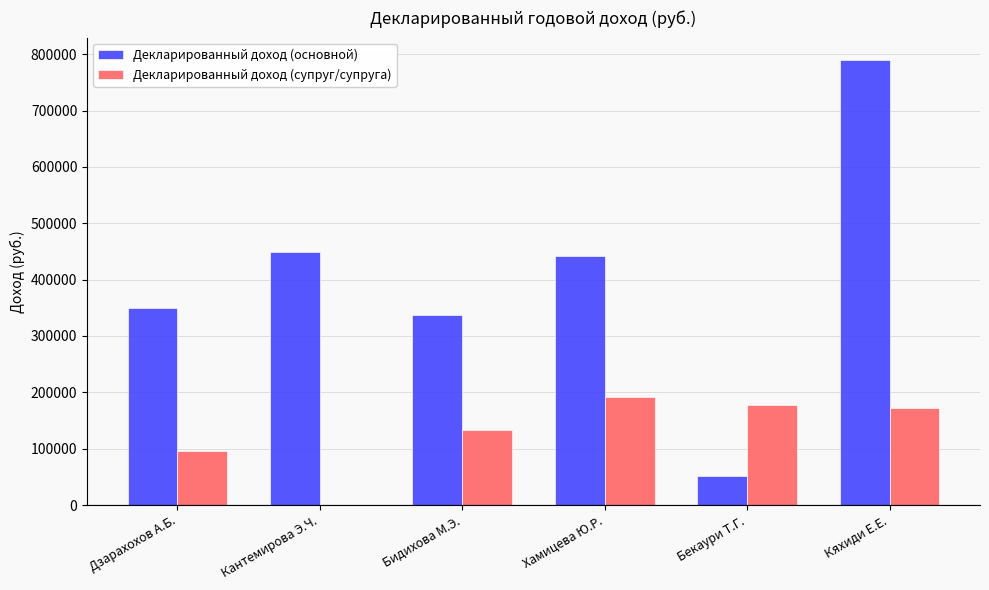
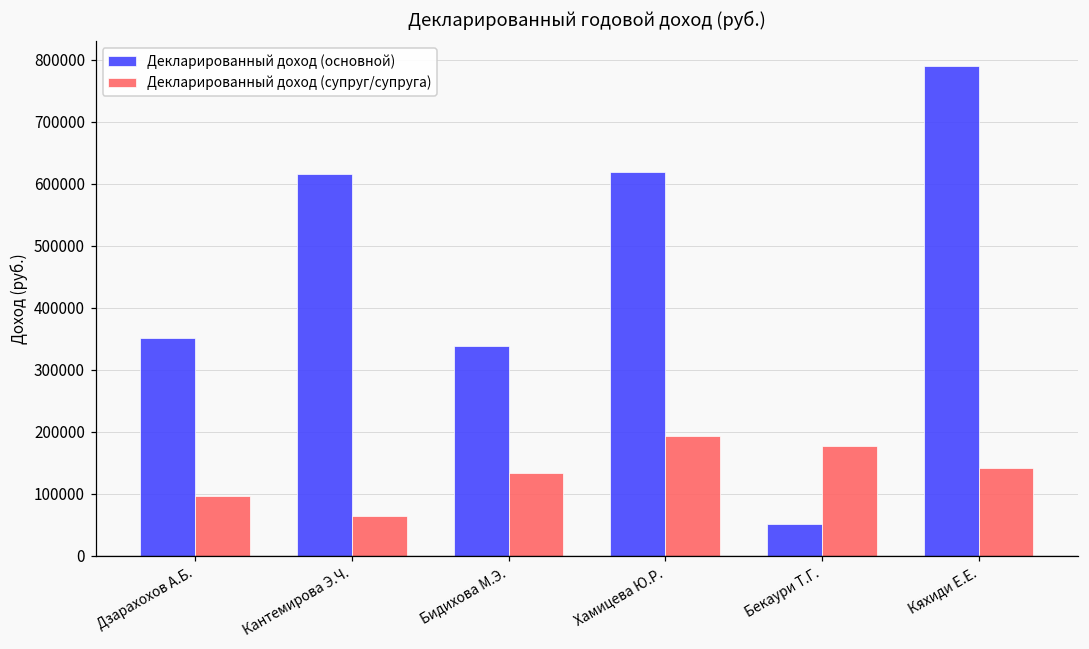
  {
    "Декларированный доход (основной)": {
      "Дзарахохов А.Б.": 350000,
-     "Кантемирова Э.Ч.": 450000,
+     "Кантемирова Э.Ч.": 620000,
      "Бидихова М.Э.": 340000,
-     "Хамицева Ю.Р.": 440000,
+     "Хамицева Ю.Р.": 620000,
      "Бекаури Т.Г.": 50000,
      "Кяхиди Е.Е.": 790000
    },
    "Декларированный доход (супруг/супруга)": {
      "Дзарахохов А.Б.": 100000,
-     "Кантемирова Э.Ч.": 0,
+     "Кантемирова Э.Ч.": 60000,
      "Бидихова М.Э.": 130000,
      "Хамицева Ю.Р.": 190000,
      "Бекаури Т.Г.": 180000,
-     "Кяхиди Е.Е.": 170000
+     "Кяхиди Е.Е.": 140000
    }
  }
